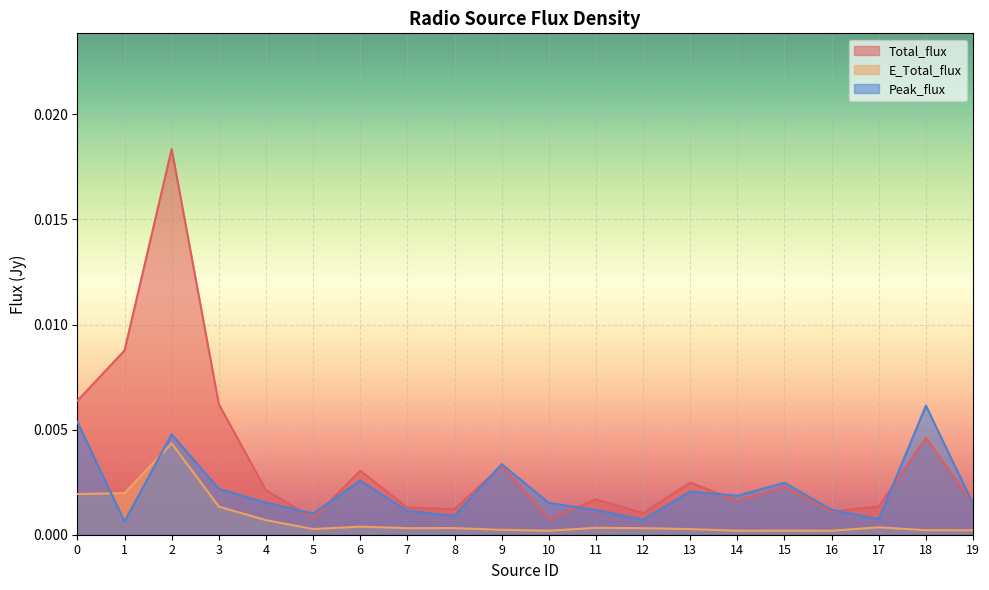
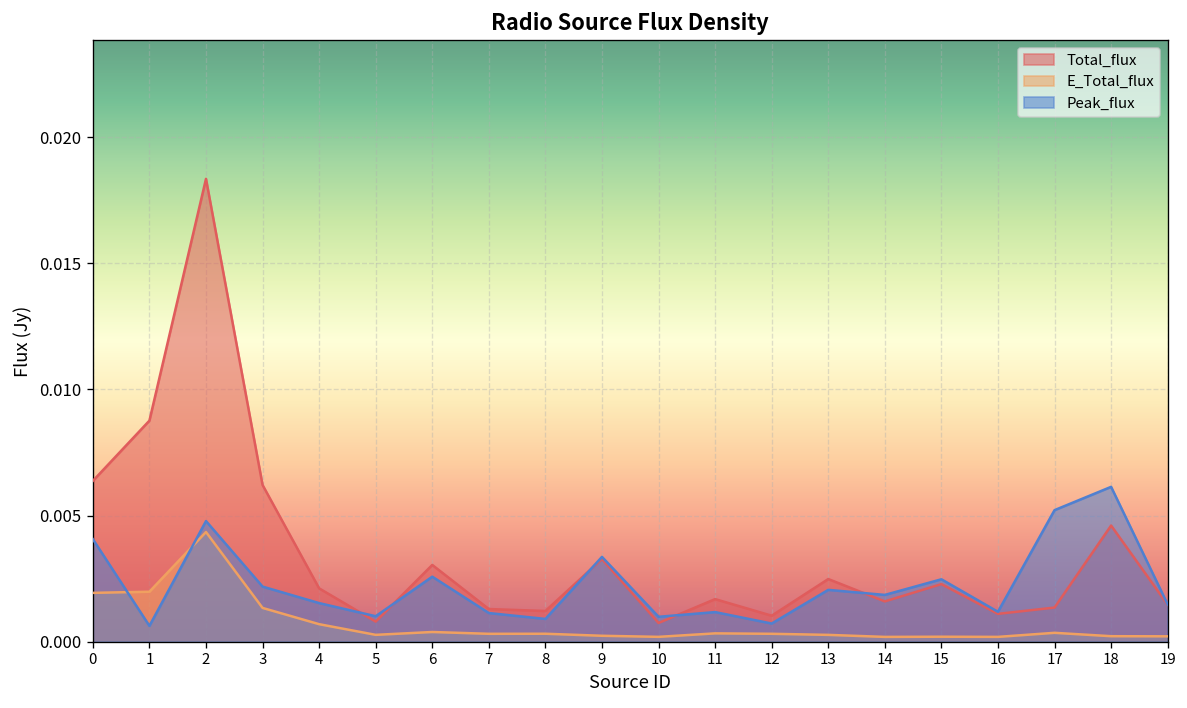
  {
    "Peak_flux": {
-     "0": 0.0054,
+     "0": 0.0041,
      "1": 0.0006,
      "2": 0.0048,
      "3": 0.0022,
      "4": 0.0015,
      "5": 0.0010,
      "6": 0.0026,
      "7": 0.0011,
      "8": 0.0009,
-     "10": 0.0015,
+     "10": 0.0010,
      "11": 0.0012,
      "12": 0.0007,
      "13": 0.0021,
      "14": 0.0019,
      "15": 0.0025,
-     "17": 0.0007,
+     "17": 0.0052,
      "18": 0.0061
    }
  }
